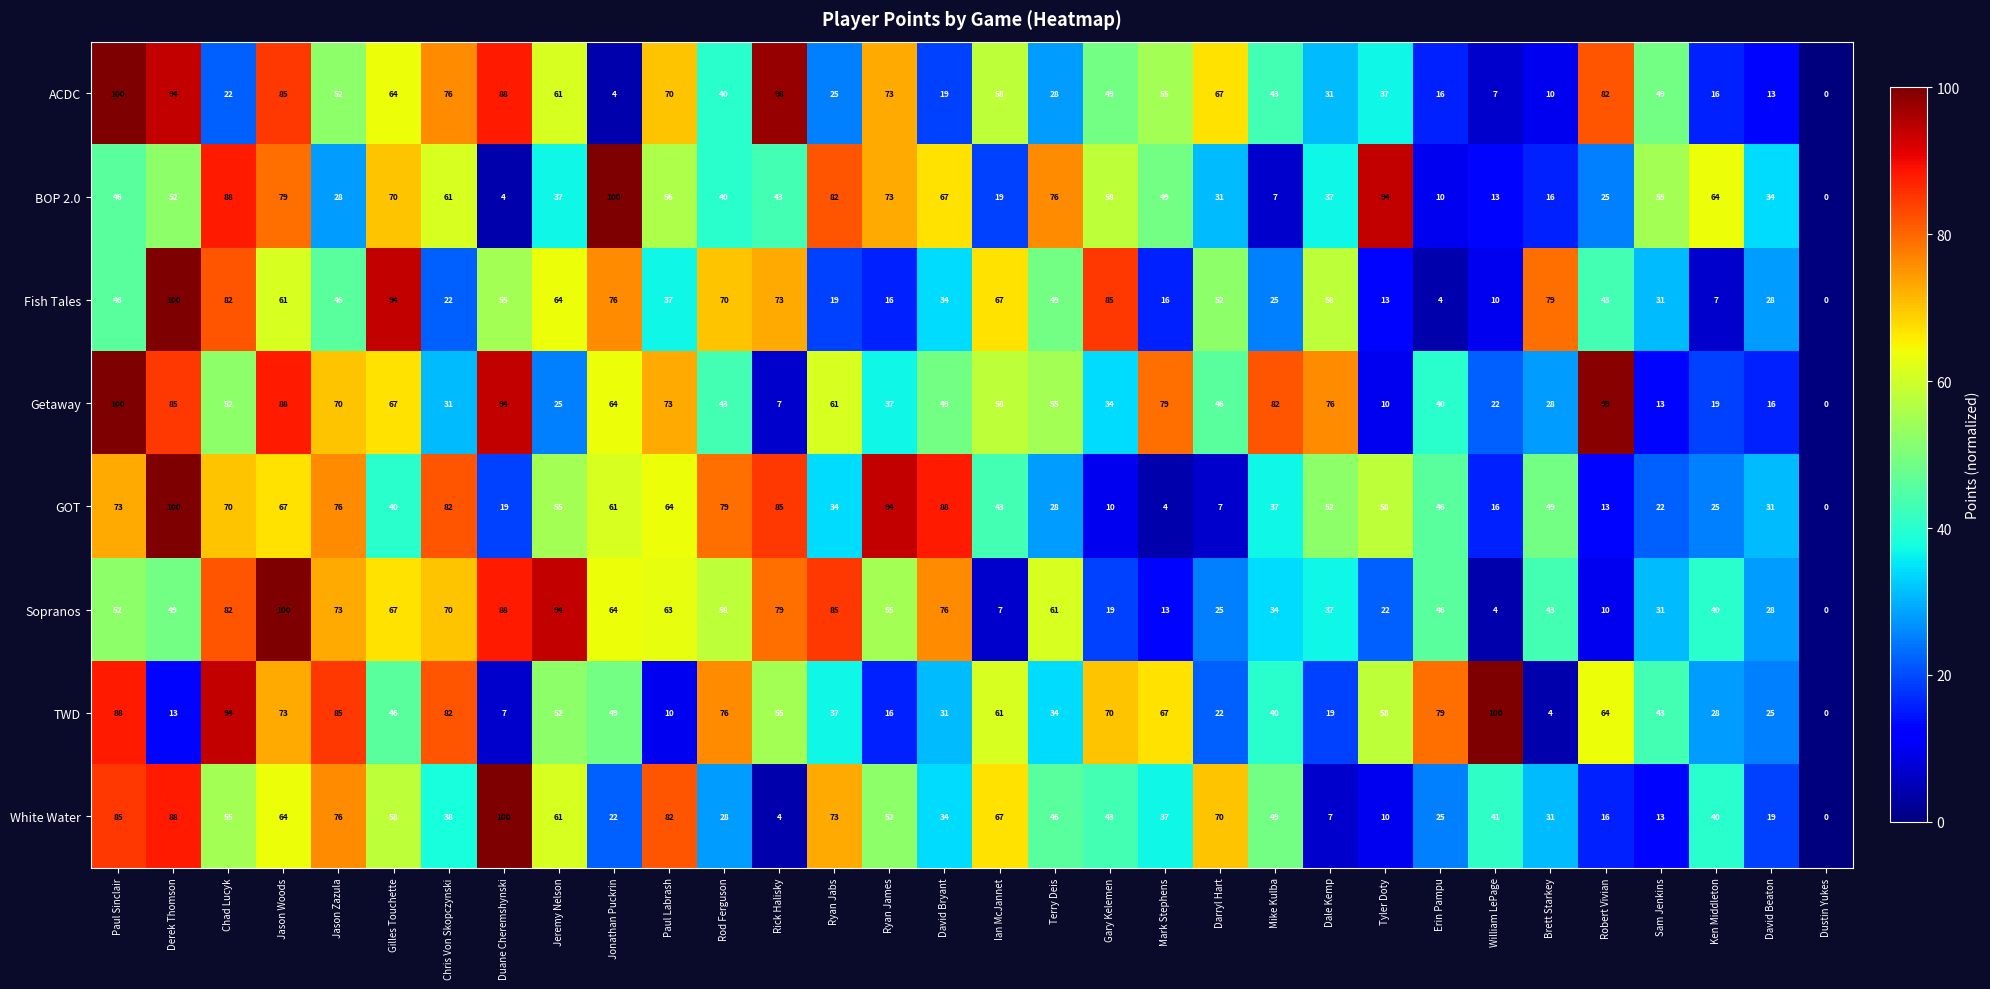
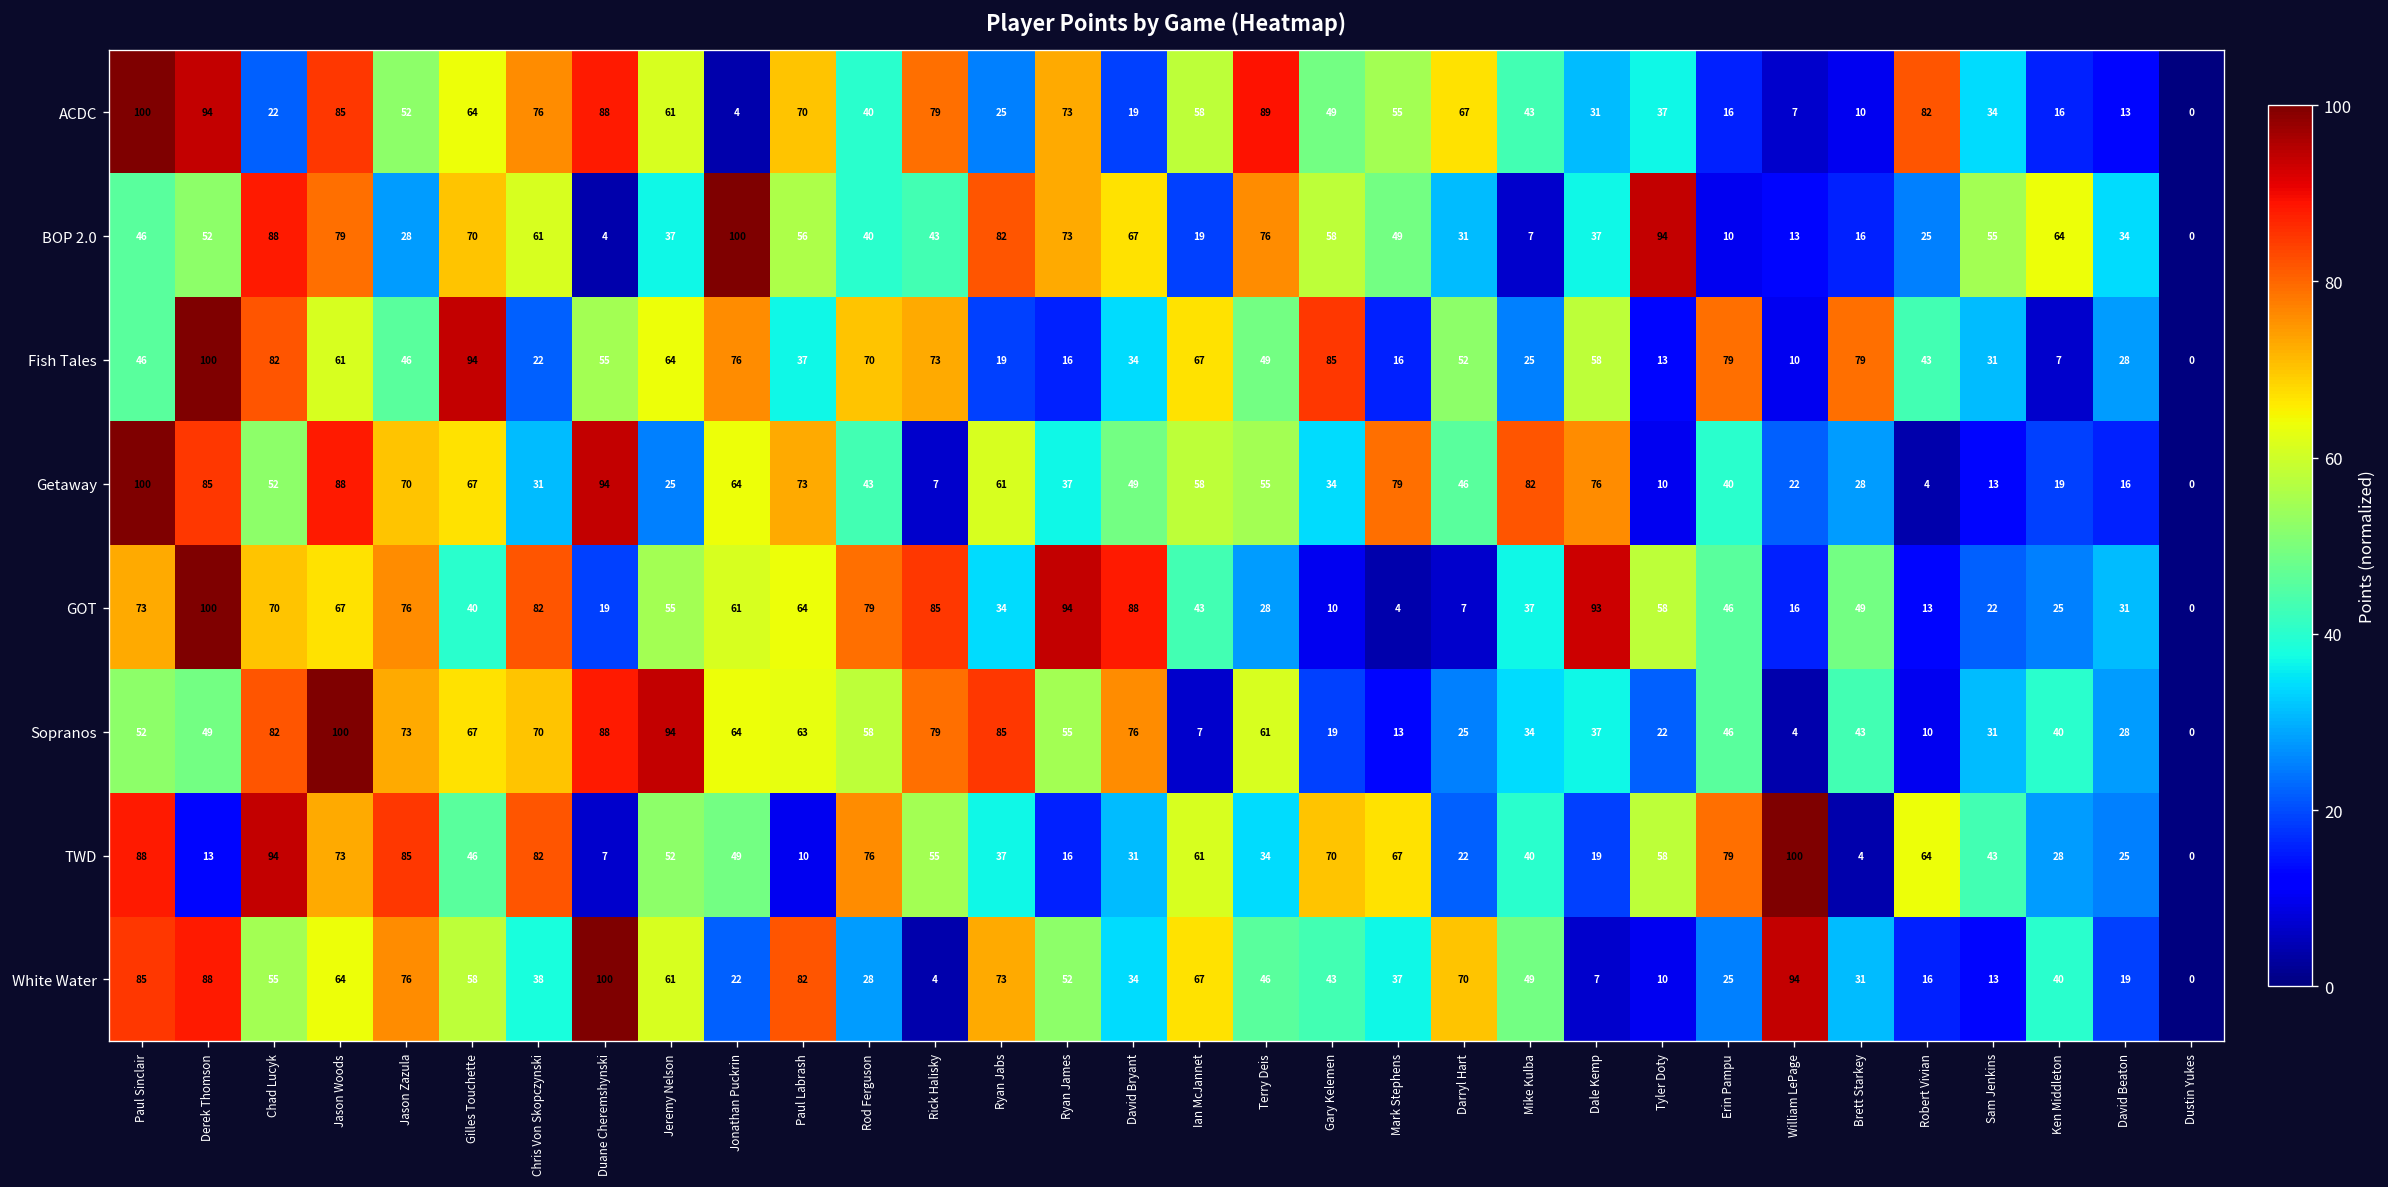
  {
    "ACDC": {
      "Paul Sinclair": 100,
      "Derek Thomson": 94,
      "Chad Lucyk": 22,
      "Jason Woods": 85,
      "Jason Zazula": 52,
      "Gilles Touchette": 64,
      "Chris Von Skopczynski": 76,
      "Duane Cheremshynski": 88,
      "Jeremy Nelson": 61,
      "Jonathan Puckrin": 4,
      "Paul Labrash": 70,
      "Rod Ferguson": 40,
-     "Rick Halisky": 98,
+     "Rick Halisky": 79,
      "Ryan Jabs": 25,
      "Ryan James": 73,
      "David Bryant": 19,
      "Ian McJannet": 58,
-     "Terry Deis": 28,
+     "Terry Deis": 89,
      "Gary Kelemen": 49,
      "Mark Stephens": 55,
      "Darryl Hart": 67,
      "Mike Kulba": 43,
      "Dale Kemp": 31,
      "Tyler Doty": 37,
      "Erin Pampu": 16,
      "William LePage": 7,
      "Brett Starkey": 10,
      "Robert Vivian": 82,
-     "Sam Jenkins": 49,
+     "Sam Jenkins": 34,
      "Ken Middleton": 16,
      "David Beaton": 13,
      "Dustin Yukes": 0
    },
    "Fish Tales": {
      "Paul Sinclair": 46,
      "Derek Thomson": 100,
      "Chad Lucyk": 82,
      "Jason Woods": 61,
      "Jason Zazula": 46,
      "Gilles Touchette": 94,
      "Chris Von Skopczynski": 22,
      "Duane Cheremshynski": 55,
      "Jeremy Nelson": 64,
      "Jonathan Puckrin": 76,
      "Paul Labrash": 37,
      "Rod Ferguson": 70,
      "Rick Halisky": 73,
      "Ryan Jabs": 19,
      "Ryan James": 16,
      "David Bryant": 34,
      "Ian McJannet": 67,
      "Terry Deis": 49,
      "Gary Kelemen": 85,
      "Mark Stephens": 16,
      "Darryl Hart": 52,
      "Mike Kulba": 25,
      "Dale Kemp": 58,
      "Tyler Doty": 13,
-     "Erin Pampu": 4,
+     "Erin Pampu": 79,
      "William LePage": 10,
      "Brett Starkey": 79,
      "Robert Vivian": 43,
      "Sam Jenkins": 31,
      "Ken Middleton": 7,
      "David Beaton": 28,
      "Dustin Yukes": 0
    },
    "Getaway": {
      "Paul Sinclair": 100,
      "Derek Thomson": 85,
      "Chad Lucyk": 52,
      "Jason Woods": 88,
      "Jason Zazula": 70,
      "Gilles Touchette": 67,
      "Chris Von Skopczynski": 31,
      "Duane Cheremshynski": 94,
      "Jeremy Nelson": 25,
      "Jonathan Puckrin": 64,
      "Paul Labrash": 73,
      "Rod Ferguson": 43,
      "Rick Halisky": 7,
      "Ryan Jabs": 61,
      "Ryan James": 37,
      "David Bryant": 49,
      "Ian McJannet": 58,
      "Terry Deis": 55,
      "Gary Kelemen": 34,
      "Mark Stephens": 79,
      "Darryl Hart": 46,
      "Mike Kulba": 82,
      "Dale Kemp": 76,
      "Tyler Doty": 10,
      "Erin Pampu": 40,
      "William LePage": 22,
      "Brett Starkey": 28,
-     "Robert Vivian": 99,
+     "Robert Vivian": 4,
      "Sam Jenkins": 13,
      "Ken Middleton": 19,
      "David Beaton": 16,
      "Dustin Yukes": 0
    },
    "GOT": {
      "Paul Sinclair": 73,
      "Derek Thomson": 100,
      "Chad Lucyk": 70,
      "Jason Woods": 67,
      "Jason Zazula": 76,
      "Gilles Touchette": 40,
      "Chris Von Skopczynski": 82,
      "Duane Cheremshynski": 19,
      "Jeremy Nelson": 55,
      "Jonathan Puckrin": 61,
      "Paul Labrash": 64,
      "Rod Ferguson": 79,
      "Rick Halisky": 85,
      "Ryan Jabs": 34,
      "Ryan James": 94,
      "David Bryant": 88,
      "Ian McJannet": 43,
      "Terry Deis": 28,
      "Gary Kelemen": 10,
      "Mark Stephens": 4,
      "Darryl Hart": 7,
      "Mike Kulba": 37,
-     "Dale Kemp": 52,
+     "Dale Kemp": 93,
      "Tyler Doty": 58,
      "Erin Pampu": 46,
      "William LePage": 16,
      "Brett Starkey": 49,
      "Robert Vivian": 13,
      "Sam Jenkins": 22,
      "Ken Middleton": 25,
      "David Beaton": 31,
      "Dustin Yukes": 0
    },
    "White Water": {
      "Paul Sinclair": 85,
      "Derek Thomson": 88,
      "Chad Lucyk": 55,
      "Jason Woods": 64,
      "Jason Zazula": 76,
      "Gilles Touchette": 58,
      "Chris Von Skopczynski": 38,
      "Duane Cheremshynski": 100,
      "Jeremy Nelson": 61,
      "Jonathan Puckrin": 22,
      "Paul Labrash": 82,
      "Rod Ferguson": 28,
      "Rick Halisky": 4,
      "Ryan Jabs": 73,
      "Ryan James": 52,
      "David Bryant": 34,
      "Ian McJannet": 67,
      "Terry Deis": 46,
      "Gary Kelemen": 43,
      "Mark Stephens": 37,
      "Darryl Hart": 70,
      "Mike Kulba": 49,
      "Dale Kemp": 7,
      "Tyler Doty": 10,
      "Erin Pampu": 25,
-     "William LePage": 41,
+     "William LePage": 94,
      "Brett Starkey": 31,
      "Robert Vivian": 16,
      "Sam Jenkins": 13,
      "Ken Middleton": 40,
      "David Beaton": 19,
      "Dustin Yukes": 0
    }
  }
